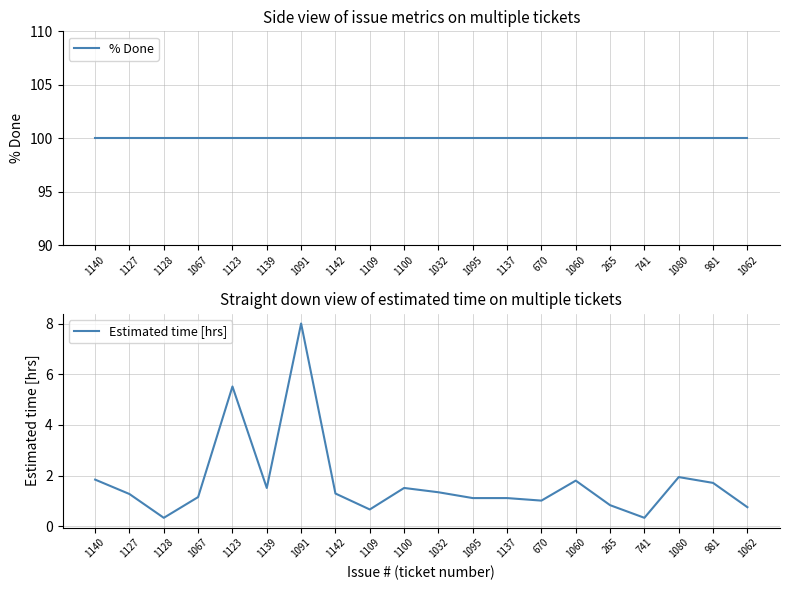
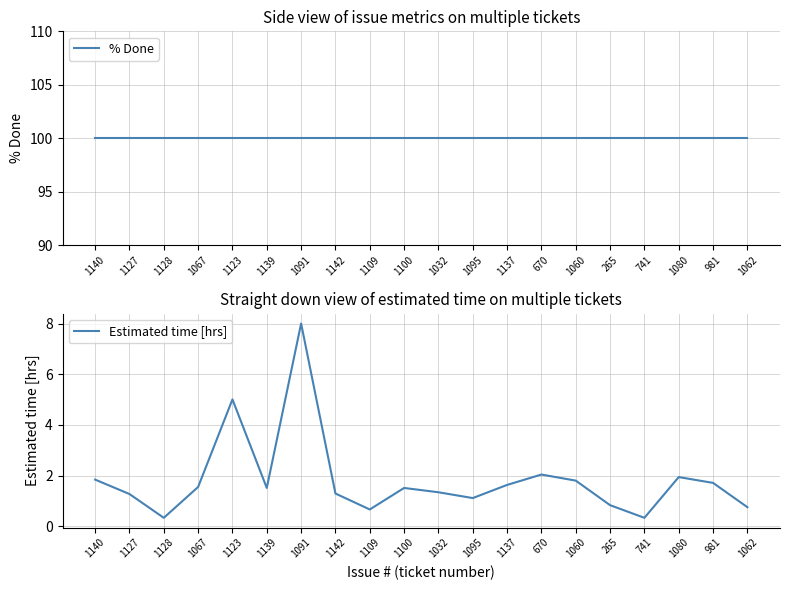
  {
    "Side view of issue metrics on multiple tickets": {
      "1140": 100.0,
      "1127": 100.0,
      "1128": 100.0,
      "1067": 100.0,
      "1123": 100.0,
      "1139": 100.0,
      "1091": 100.0,
      "1142": 100.0,
      "1109": 100.0,
      "1100": 100.0,
      "1032": 100.0,
      "1095": 100.0,
      "1137": 100.0,
      "670": 100.0,
      "1060": 100.0,
      "265": 100.0,
      "741": 100.0,
      "1080": 100.0,
      "981": 100.0,
      "1062": 100.0
    },
    "Straight down view of estimated time on multiple tickets": {
      "1140": 1.8,
      "1127": 1.3,
      "1128": 0.3,
-     "1067": 1.2,
-     "1123": 5.5,
+     "1067": 1.6,
+     "1123": 5.0,
      "1139": 1.5,
      "1091": 8.0,
      "1142": 1.3,
      "1109": 0.7,
      "1100": 1.5,
      "1032": 1.3,
      "1095": 1.1,
-     "1137": 1.1,
-     "670": 1.0,
+     "1137": 1.6,
+     "670": 2.0,
      "1060": 1.8,
      "265": 0.8,
      "741": 0.3,
      "1080": 1.9,
      "981": 1.7,
      "1062": 0.8
    }
  }
